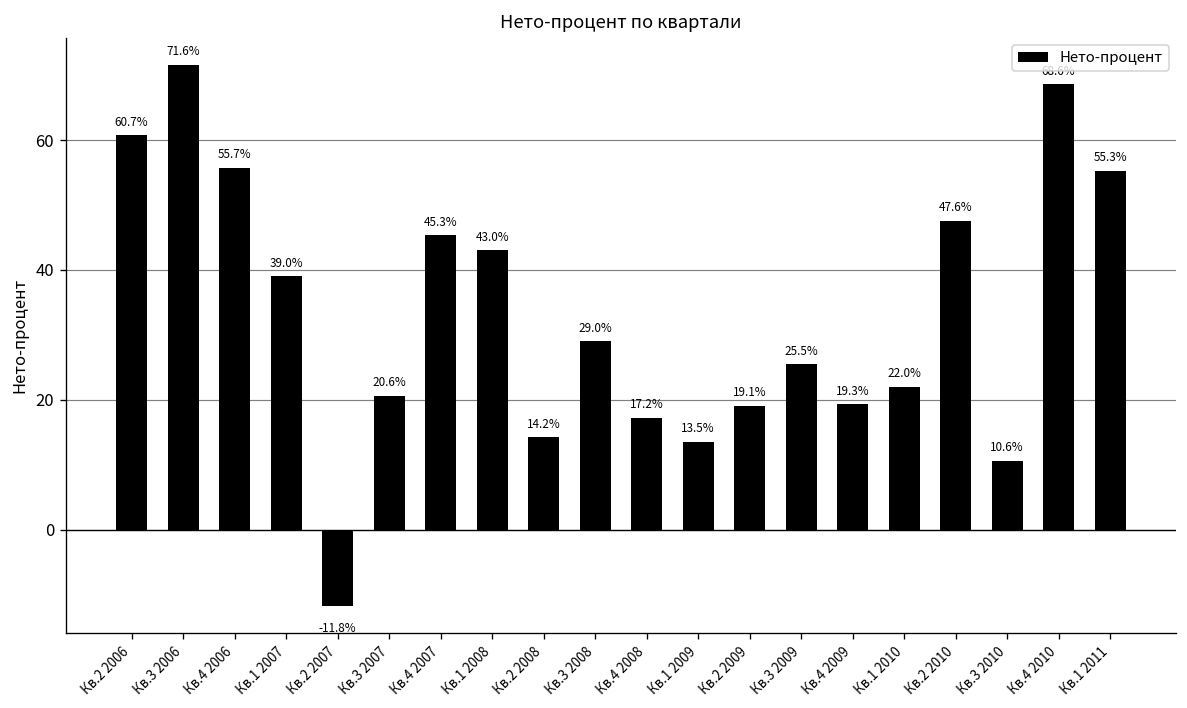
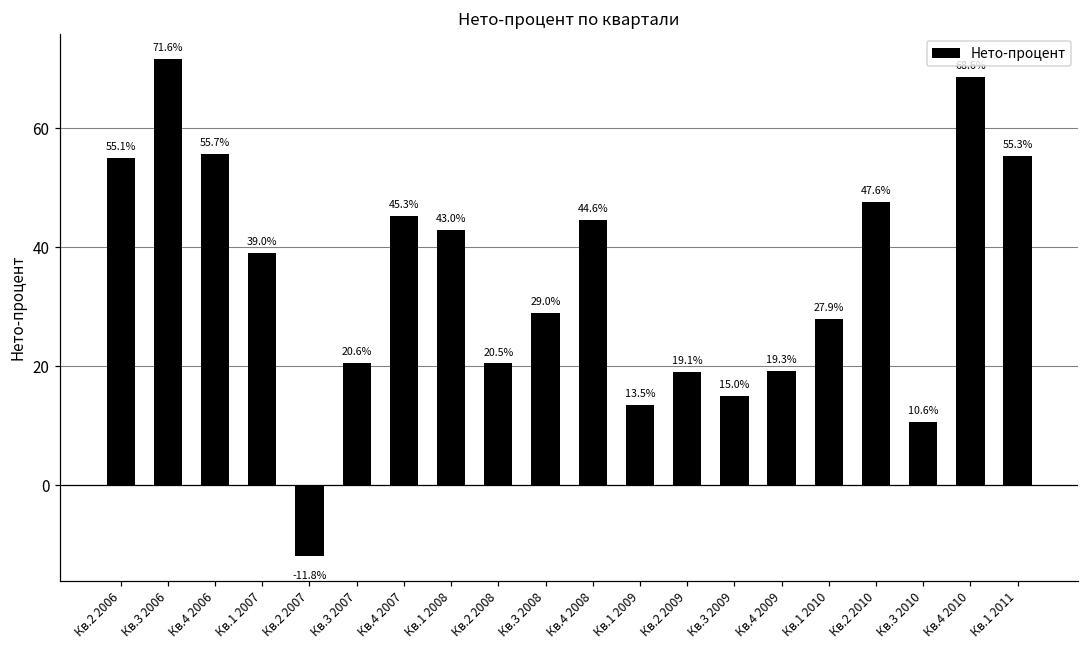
  {
-   "Кв.2 2006": "60.7%",
+   "Кв.2 2006": "55.1%",
    "Кв.3 2006": "71.6%",
    "Кв.4 2006": "55.7%",
    "Кв.1 2007": "39.0%",
    "Кв.2 2007": "-11.8%",
    "Кв.3 2007": "20.6%",
    "Кв.4 2007": "45.3%",
    "Кв.1 2008": "43.0%",
-   "Кв.2 2008": "14.2%",
+   "Кв.2 2008": "20.5%",
    "Кв.3 2008": "29.0%",
-   "Кв.4 2008": "17.2%",
+   "Кв.4 2008": "44.6%",
    "Кв.1 2009": "13.5%",
    "Кв.2 2009": "19.1%",
-   "Кв.3 2009": "25.5%",
+   "Кв.3 2009": "15.0%",
    "Кв.4 2009": "19.3%",
-   "Кв.1 2010": "22.0%",
+   "Кв.1 2010": "27.9%",
    "Кв.2 2010": "47.6%",
    "Кв.3 2010": "10.6%",
    "Кв.1 2011": "55.3%"
  }
